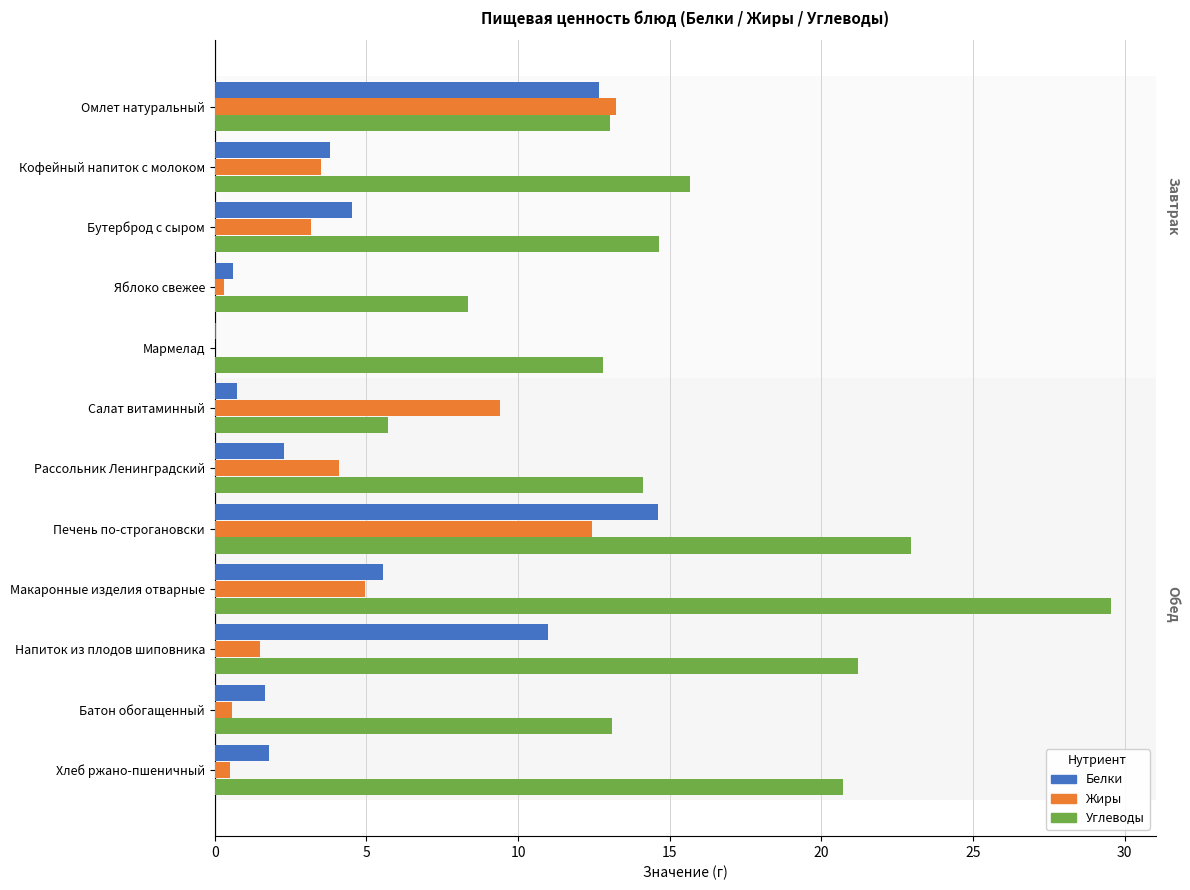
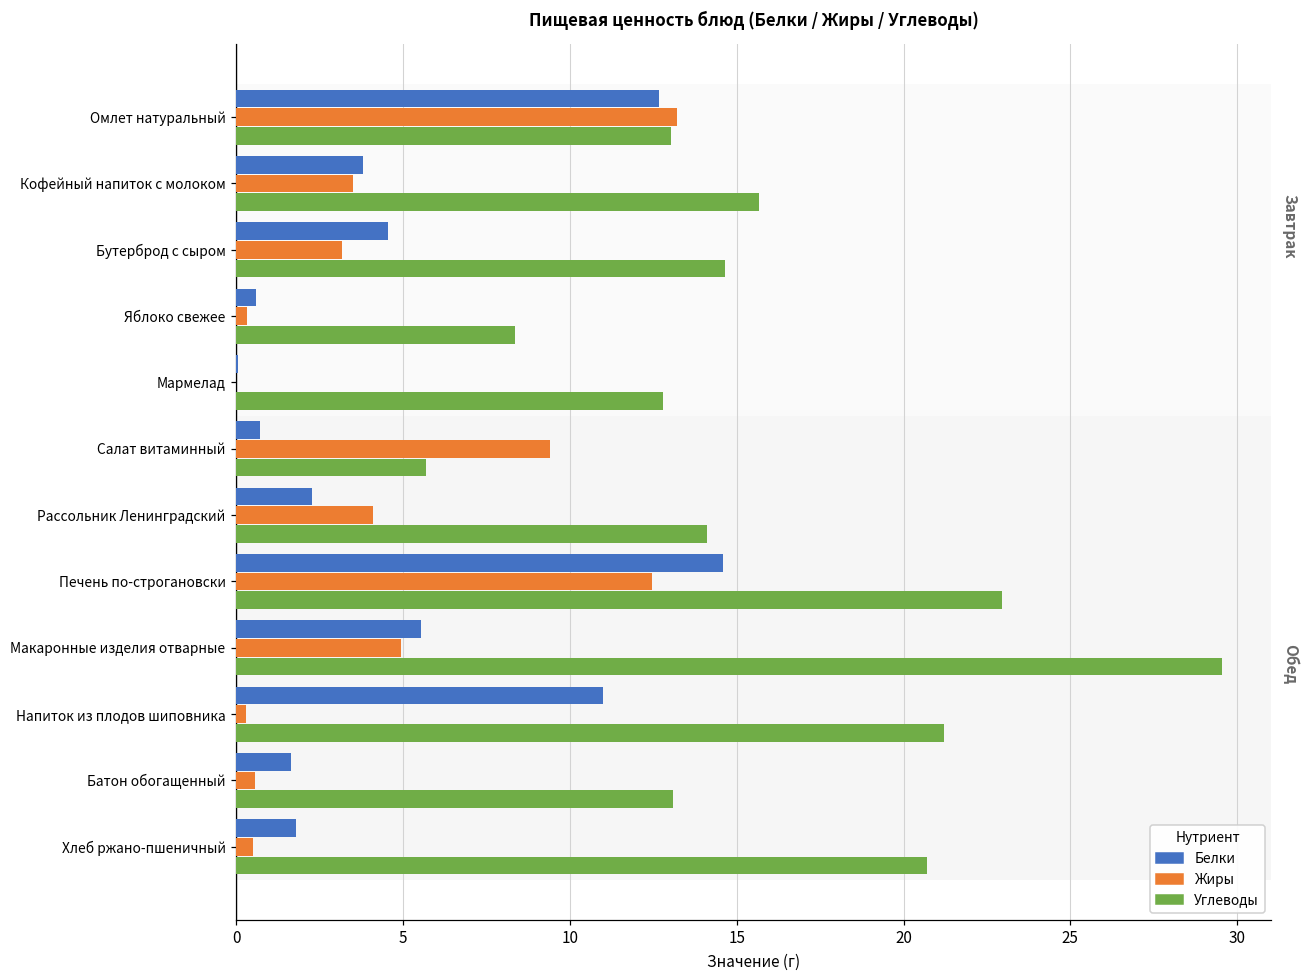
  {
    "Белки": {
      "Омлет натуральный": 12.7,
      "Кофейный напиток с молоком": 3.8,
      "Бутерброд с сыром": 4.5,
      "Яблоко свежее": 0.6,
      "Салат витаминный": 0.7,
      "Рассольник Ленинградский": 2.3,
      "Печень по-строгановски": 14.6,
      "Макаронные изделия отварные": 5.6,
      "Напиток из плодов шиповника": 11.0,
      "Батон обогащенный": 1.7,
      "Хлеб ржано-пшеничный": 1.8
    },
    "Жиры": {
      "Омлет натуральный": 13.2,
      "Кофейный напиток с молоком": 3.5,
      "Бутерброд с сыром": 3.2,
      "Яблоко свежее": 0.3,
      "Мармелад": 0.0,
      "Салат витаминный": 9.4,
      "Рассольник Ленинградский": 4.1,
      "Печень по-строгановски": 12.5,
      "Макаронные изделия отварные": 5.0,
-     "Напиток из плодов шиповника": 1.5,
+     "Напиток из плодов шиповника": 0.3,
      "Батон обогащенный": 0.6,
      "Хлеб ржано-пшеничный": 0.5
    },
    "Углеводы": {
      "Омлет натуральный": 13.0,
      "Кофейный напиток с молоком": 15.7,
      "Бутерброд с сыром": 14.6,
      "Яблоко свежее": 8.4,
      "Мармелад": 12.8,
      "Салат витаминный": 5.7,
      "Рассольник Ленинградский": 14.1,
      "Печень по-строгановски": 23.0,
      "Макаронные изделия отварные": 29.6,
      "Напиток из плодов шиповника": 21.2,
      "Батон обогащенный": 13.1,
      "Хлеб ржано-пшеничный": 20.7
    }
  }
